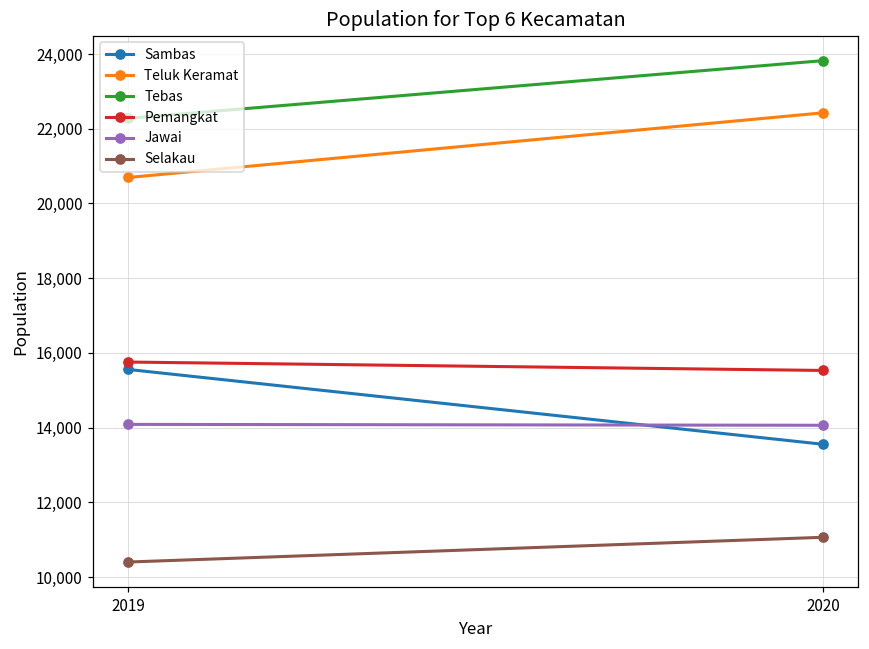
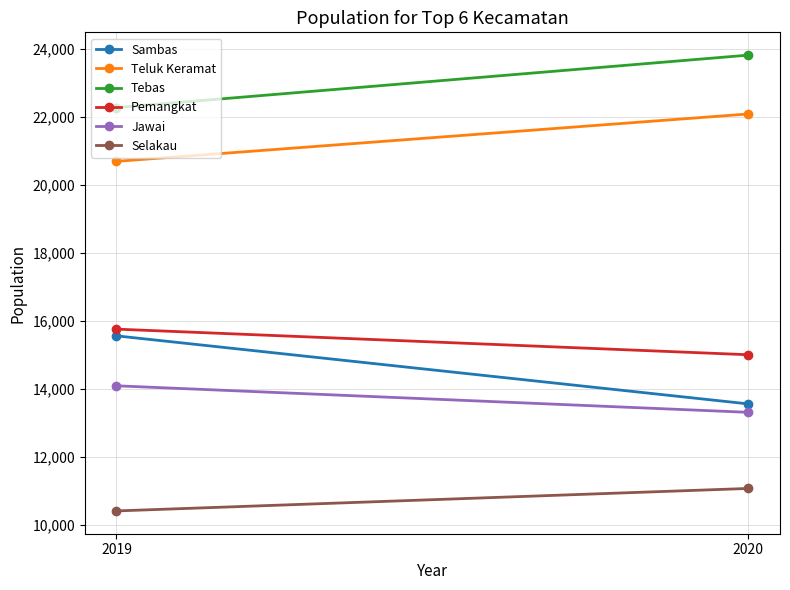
  {
    "Sambas": {
      "2019": "15,600",
      "2020": "13,600"
    },
    "Teluk Keramat": {
      "2019": "20,700",
-     "2020": "22,400"
+     "2020": "22,100"
    },
    "Tebas": {
      "2020": "23,800"
    },
    "Pemangkat": {
      "2019": "15,800",
-     "2020": "15,500"
+     "2020": "15,000"
    },
    "Jawai": {
      "2019": "14,100",
-     "2020": "14,100"
+     "2020": "13,300"
    },
    "Selakau": {
      "2019": "10,400",
      "2020": "11,100"
    }
  }
